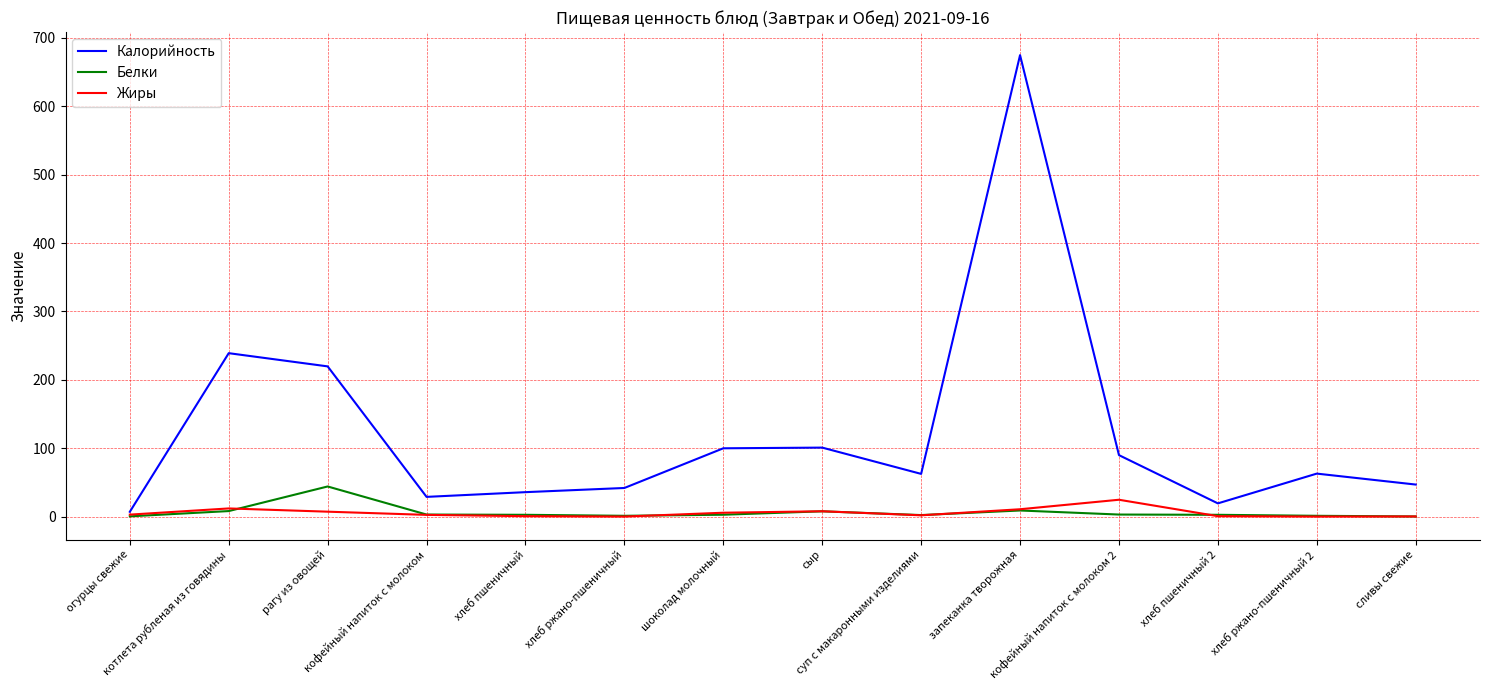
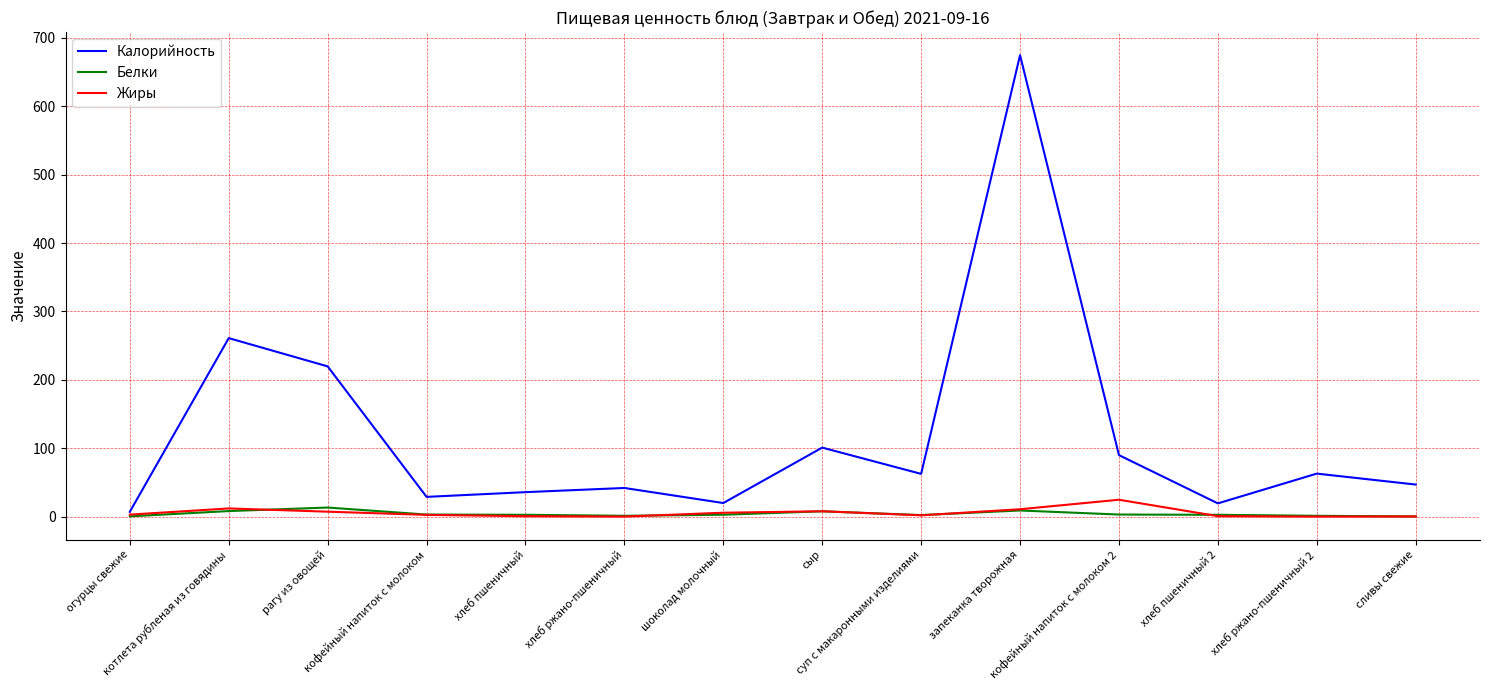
  {
    "Калорийность": {
      "огурцы свежие": 10,
-     "котлета рубленая из говядины": 240,
+     "котлета рубленая из говядины": 260,
      "рагу из овощей": 220,
      "кофейный напиток с молоком": 30,
      "хлеб пшеничный": 40,
      "хлеб ржано-пшеничный": 40,
-     "шоколад молочный": 100,
+     "шоколад молочный": 20,
      "сыр": 100,
      "суп с макаронными изделиями": 60,
      "запеканка творожная": 670,
      "кофейный напиток с молоком 2": 90,
      "хлеб пшеничный 2": 20,
      "хлеб ржано-пшеничный 2": 60,
      "сливы свежие": 50
    },
    "Белки": {
      "котлета рубленая из говядины": 10,
-     "рагу из овощей": 40,
+     "рагу из овощей": 10,
      "кофейный напиток с молоком 2": 0
    },
    "Жиры": {
      "котлета рубленая из говядины": 10,
      "рагу из овощей": 10,
      "кофейный напиток с молоком 2": 20
    }
  }
